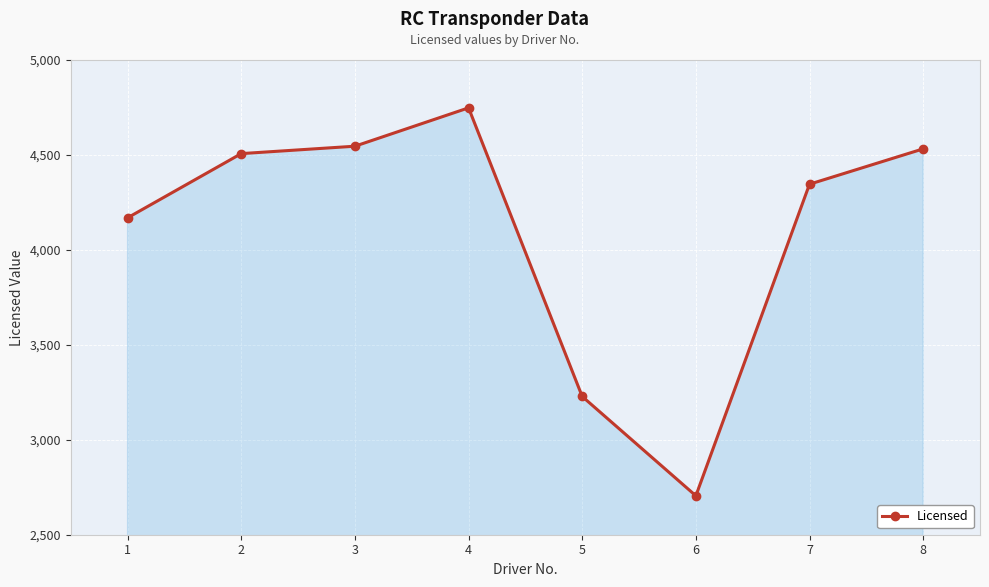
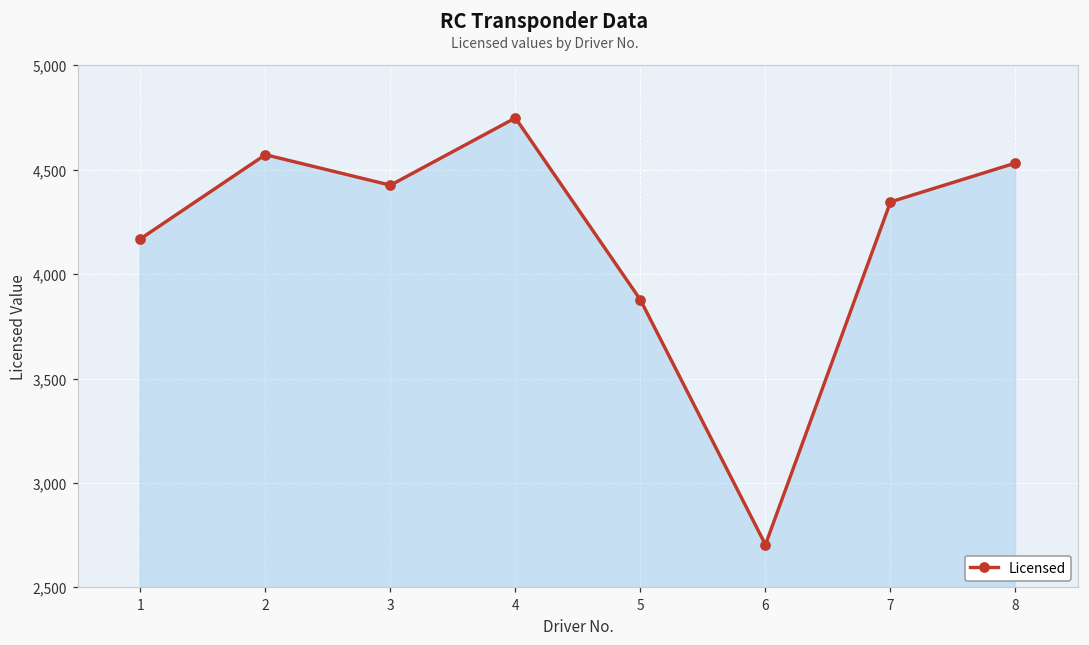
  {
    "1": "4,170",
-   "2": "4,510",
-   "3": "4,550",
+   "2": "4,570",
+   "3": "4,430",
    "4": "4,750",
-   "5": "3,230",
+   "5": "3,880",
    "6": "2,710",
    "7": "4,350",
    "8": "4,530"
  }
